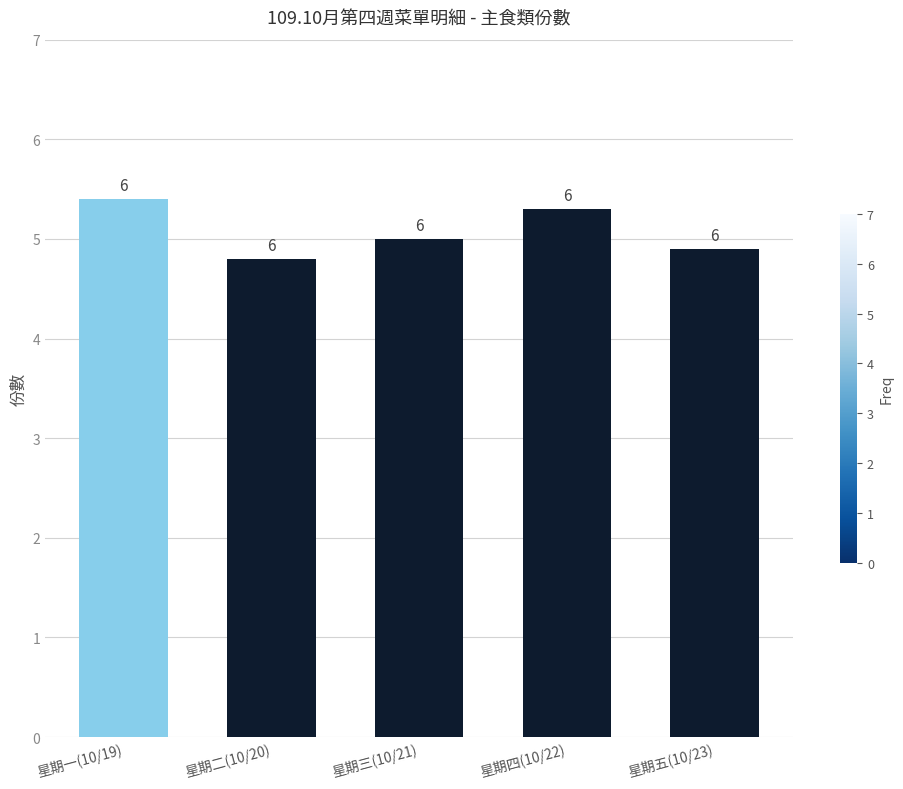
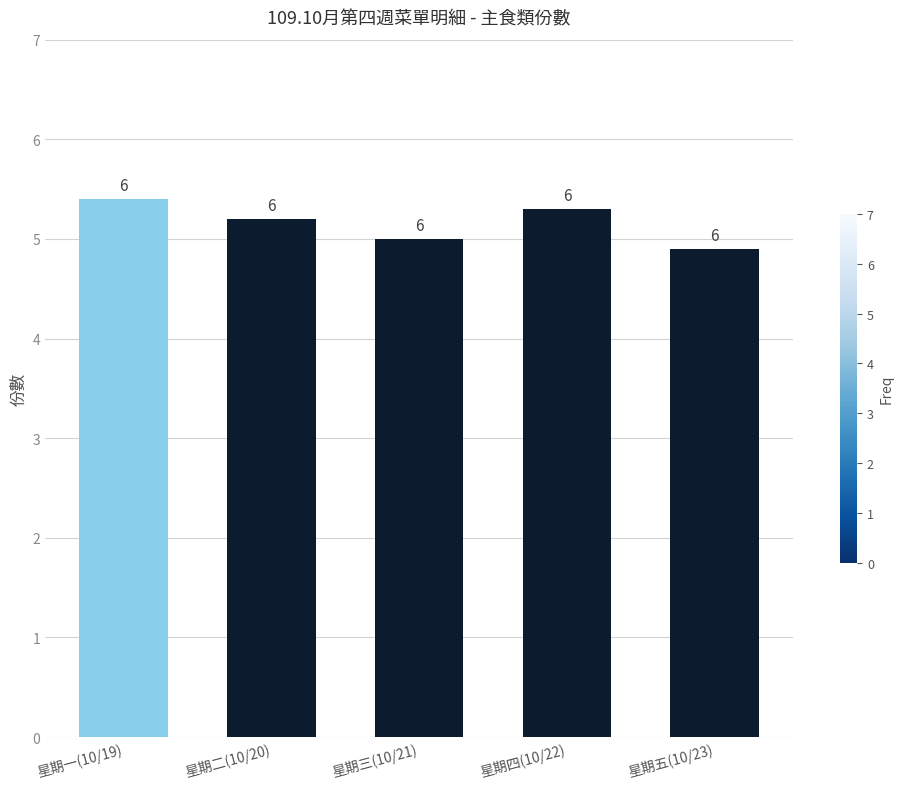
  {
-   "星期二(10/20)": 4.8
+   "星期二(10/20)": 5.2
  }
